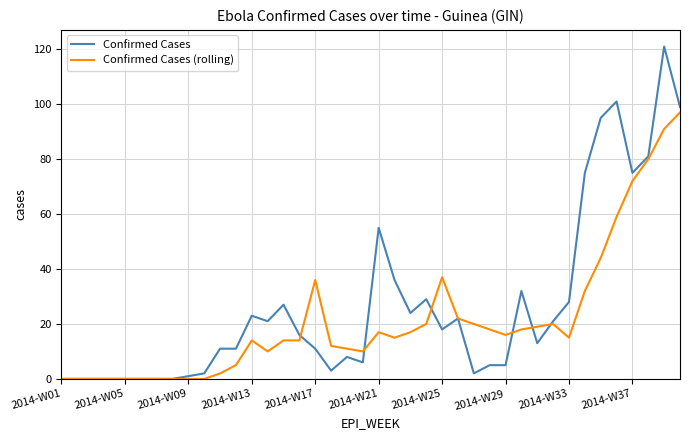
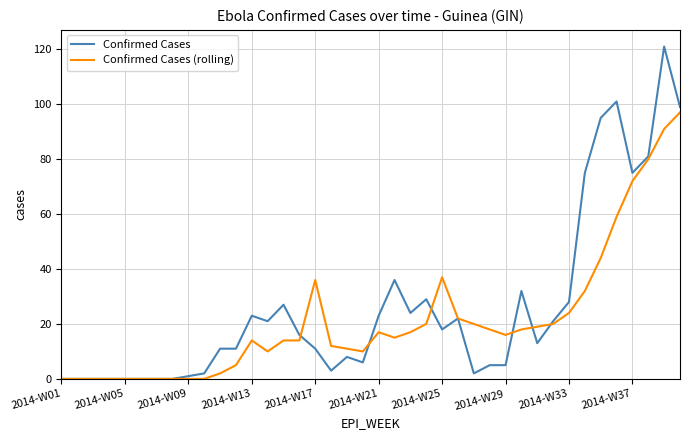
  {
    "Confirmed Cases": {
      "2014-W09": 1,
      "2014-W13": 23,
      "2014-W17": 11,
-     "2014-W21": 55,
+     "2014-W21": 23,
      "2014-W25": 18,
      "2014-W29": 5,
      "2014-W33": 28,
      "2014-W37": 75
    },
    "Confirmed Cases (rolling)": {
      "2014-W09": 0,
      "2014-W13": 14,
      "2014-W17": 36,
      "2014-W21": 17,
      "2014-W25": 37,
      "2014-W29": 16,
-     "2014-W33": 15,
+     "2014-W33": 24,
      "2014-W37": 72
    }
  }
